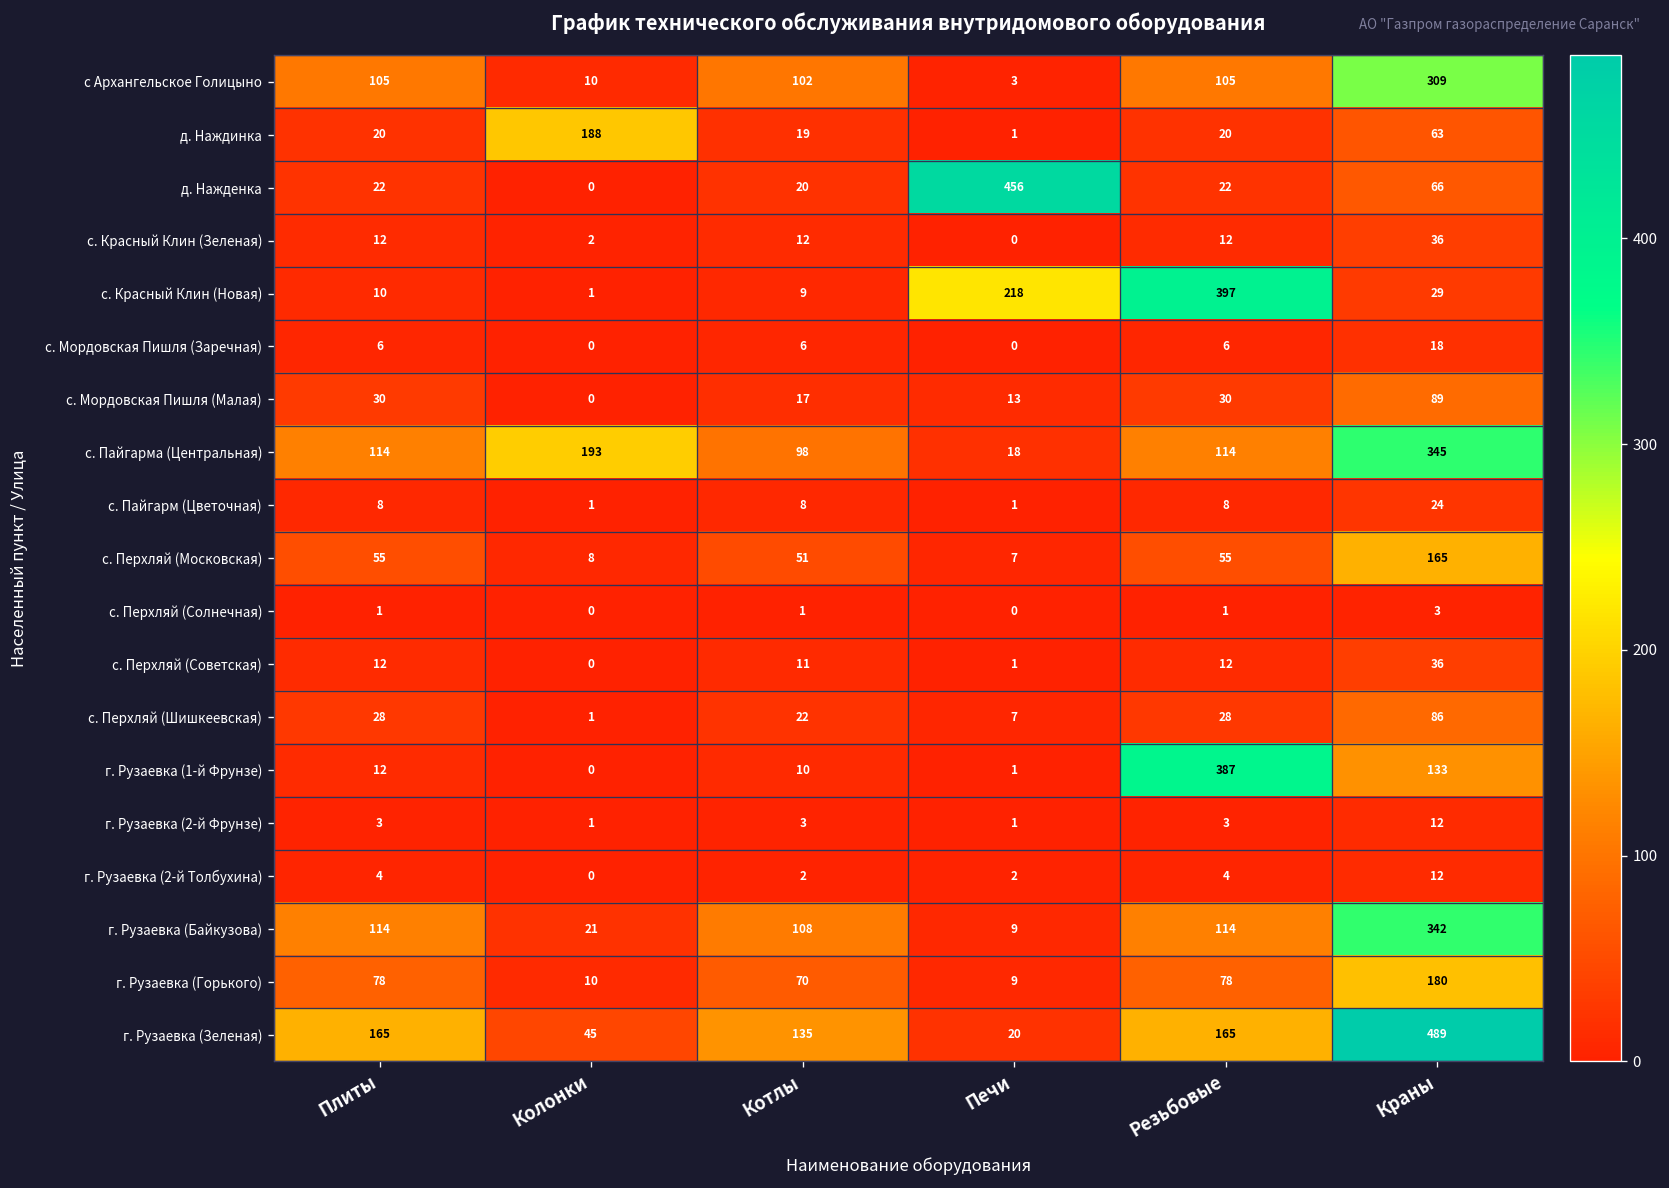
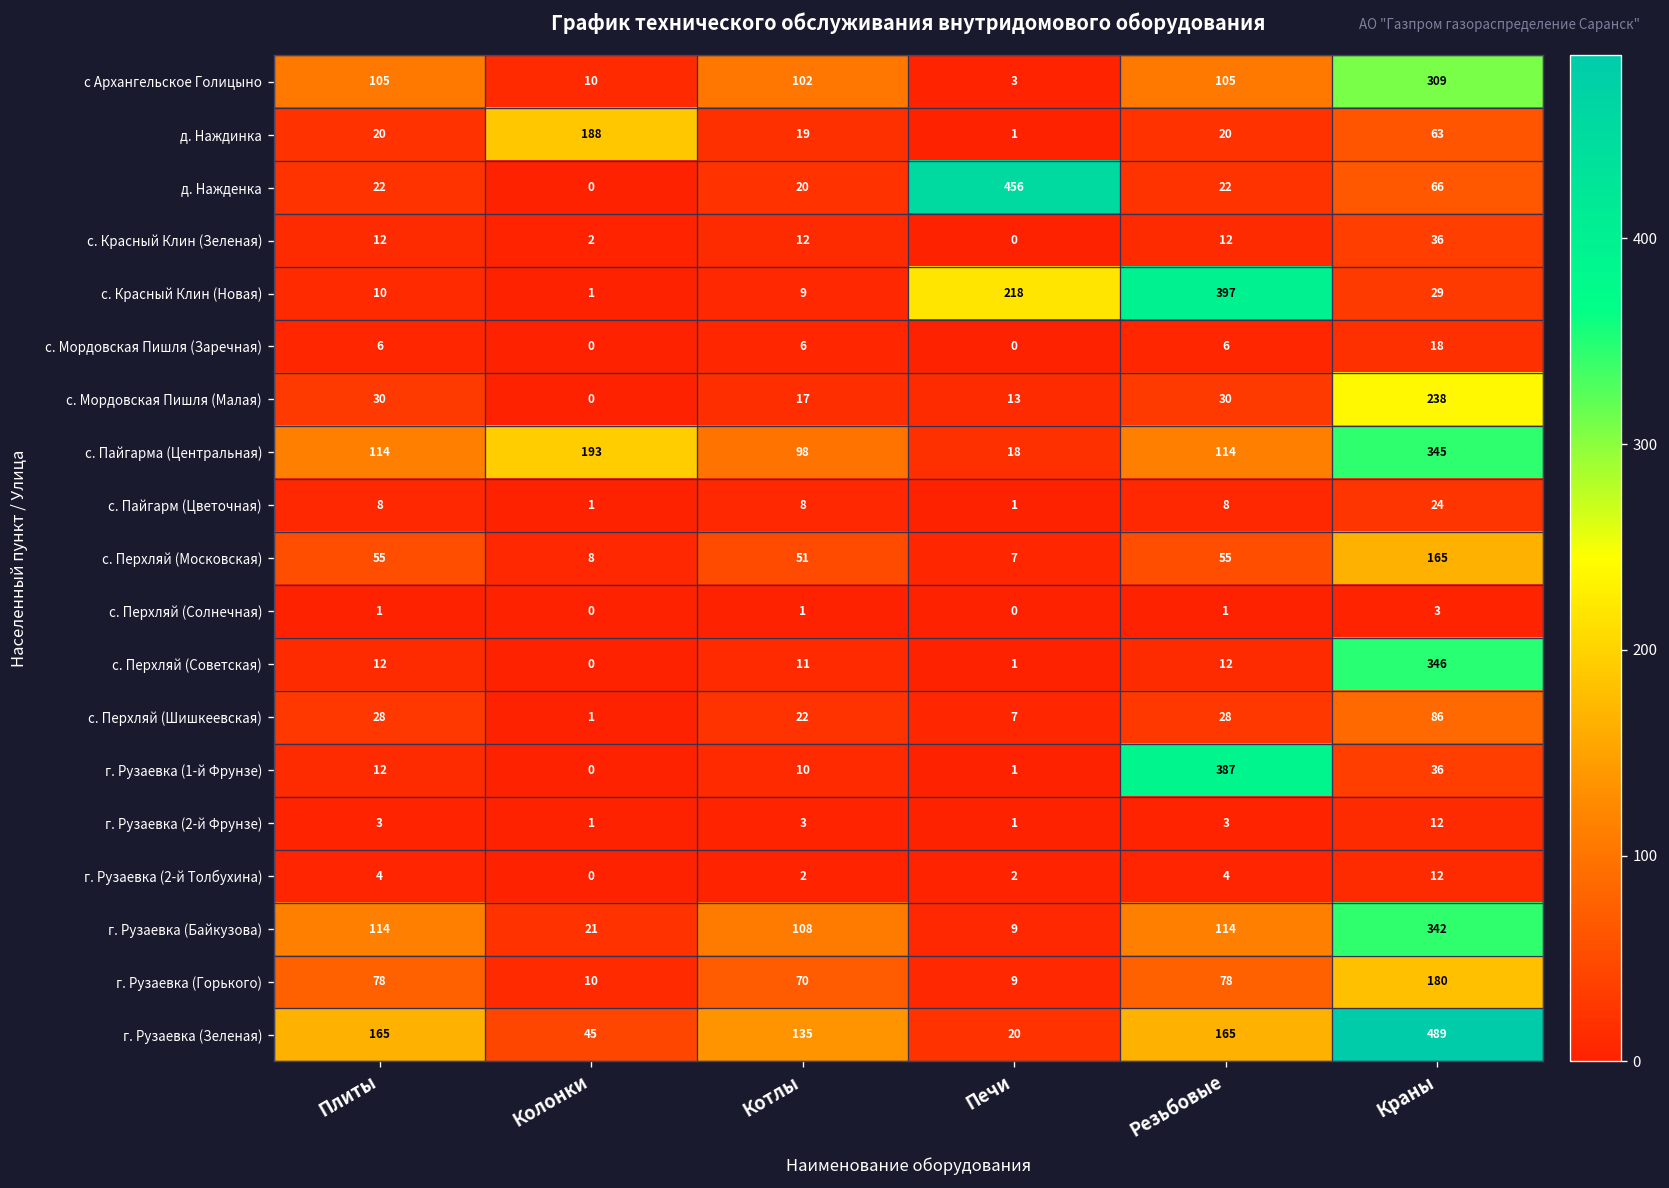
  {
    "с Архангельское Голицыно": {
      "Плиты": 105,
      "Колонки": 10,
      "Котлы": 102,
      "Печи": 3,
      "Резьбовые": 105,
      "Краны": 309
    },
    "д. Наждинка": {
      "Плиты": 20,
      "Колонки": 188,
      "Котлы": 19,
      "Печи": 1,
      "Резьбовые": 20,
      "Краны": 63
    },
    "д. Нажденка": {
      "Плиты": 22,
      "Колонки": 0,
      "Котлы": 20,
      "Печи": 456,
      "Резьбовые": 22,
      "Краны": 66
    },
    "с. Красный Клин (Зеленая)": {
      "Плиты": 12,
      "Колонки": 2,
      "Котлы": 12,
      "Печи": 0,
      "Резьбовые": 12,
      "Краны": 36
    },
    "с. Красный Клин (Новая)": {
      "Плиты": 10,
      "Колонки": 1,
      "Котлы": 9,
      "Печи": 218,
      "Резьбовые": 397,
      "Краны": 29
    },
    "с. Мордовская Пишля (Заречная)": {
      "Плиты": 6,
      "Колонки": 0,
      "Котлы": 6,
      "Печи": 0,
      "Резьбовые": 6,
      "Краны": 18
    },
    "с. Мордовская Пишля (Малая)": {
      "Плиты": 30,
      "Колонки": 0,
      "Котлы": 17,
      "Печи": 13,
      "Резьбовые": 30,
-     "Краны": 89
+     "Краны": 238
    },
    "с. Пайгарма (Центральная)": {
      "Плиты": 114,
      "Колонки": 193,
      "Котлы": 98,
      "Печи": 18,
      "Резьбовые": 114,
      "Краны": 345
    },
    "с. Пайгарм (Цветочная)": {
      "Плиты": 8,
      "Колонки": 1,
      "Котлы": 8,
      "Печи": 1,
      "Резьбовые": 8,
      "Краны": 24
    },
    "с. Перхляй (Московская)": {
      "Плиты": 55,
      "Колонки": 8,
      "Котлы": 51,
      "Печи": 7,
      "Резьбовые": 55,
      "Краны": 165
    },
    "с. Перхляй (Солнечная)": {
      "Плиты": 1,
      "Колонки": 0,
      "Котлы": 1,
      "Печи": 0,
      "Резьбовые": 1,
      "Краны": 3
    },
    "с. Перхляй (Советская)": {
      "Плиты": 12,
      "Колонки": 0,
      "Котлы": 11,
      "Печи": 1,
      "Резьбовые": 12,
-     "Краны": 36
+     "Краны": 346
    },
    "с. Перхляй (Шишкеевская)": {
      "Плиты": 28,
      "Колонки": 1,
      "Котлы": 22,
      "Печи": 7,
      "Резьбовые": 28,
      "Краны": 86
    },
    "г. Рузаевка (1-й Фрунзе)": {
      "Плиты": 12,
      "Колонки": 0,
      "Котлы": 10,
      "Печи": 1,
      "Резьбовые": 387,
-     "Краны": 133
+     "Краны": 36
    },
    "г. Рузаевка (2-й Фрунзе)": {
      "Плиты": 3,
      "Колонки": 1,
      "Котлы": 3,
      "Печи": 1,
      "Резьбовые": 3,
      "Краны": 12
    },
    "г. Рузаевка (2-й Толбухина)": {
      "Плиты": 4,
      "Колонки": 0,
      "Котлы": 2,
      "Печи": 2,
      "Резьбовые": 4,
      "Краны": 12
    },
    "г. Рузаевка (Байкузова)": {
      "Плиты": 114,
      "Колонки": 21,
      "Котлы": 108,
      "Печи": 9,
      "Резьбовые": 114,
      "Краны": 342
    },
    "г. Рузаевка (Горького)": {
      "Плиты": 78,
      "Колонки": 10,
      "Котлы": 70,
      "Печи": 9,
      "Резьбовые": 78,
      "Краны": 180
    },
    "г. Рузаевка (Зеленая)": {
      "Плиты": 165,
      "Колонки": 45,
      "Котлы": 135,
      "Печи": 20,
      "Резьбовые": 165,
      "Краны": 489
    }
  }
